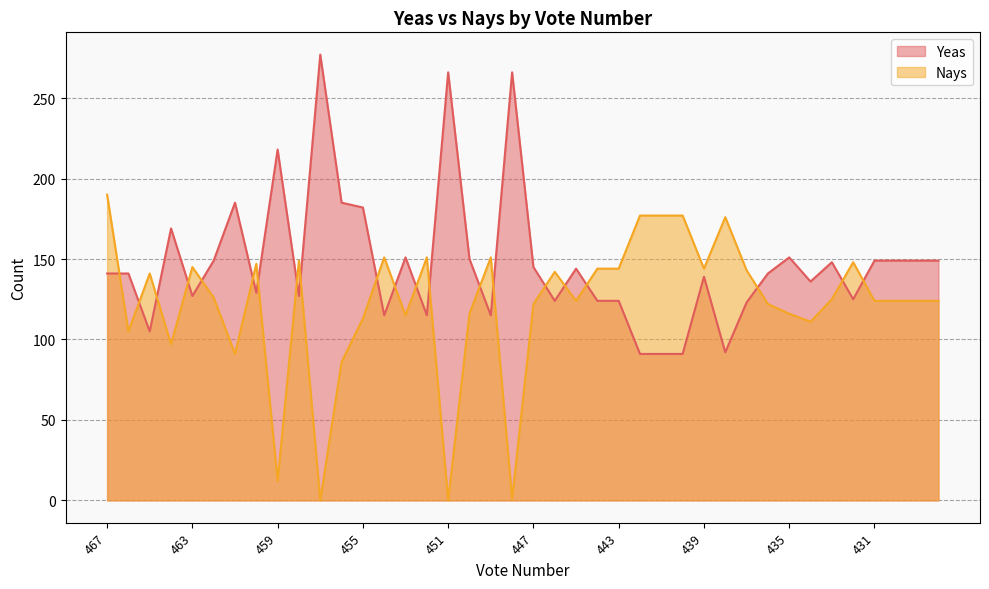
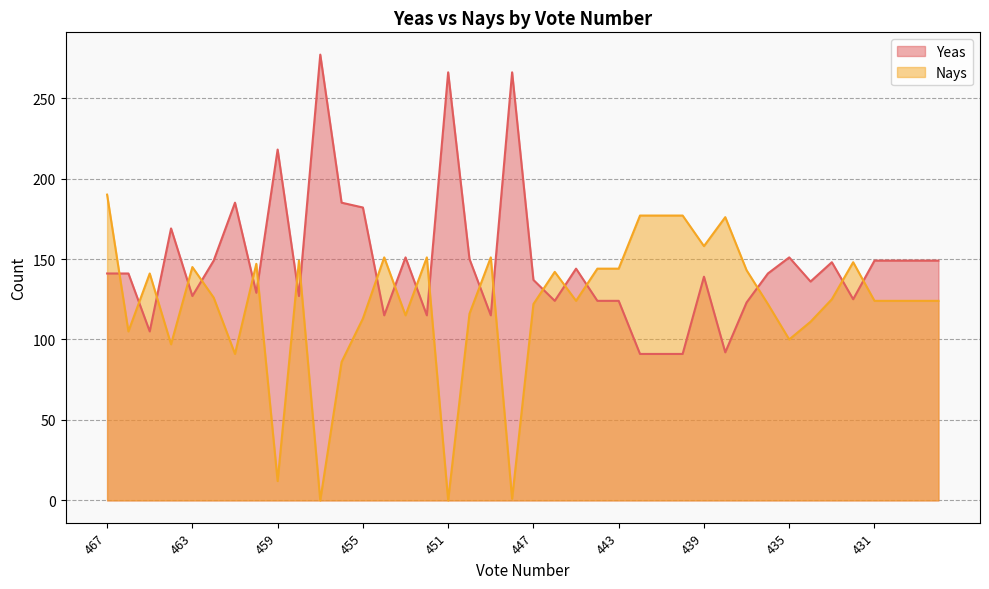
  {
    "Yeas": {
      "467": 141,
      "463": 127,
      "459": 218,
      "455": 182,
      "451": 266,
-     "447": 145,
+     "447": 137,
      "443": 124,
      "439": 139,
      "435": 151,
      "431": 149
    },
    "Nays": {
      "467": 190,
      "463": 145,
      "459": 12,
      "455": 113,
      "451": 0,
      "447": 122,
      "443": 144,
-     "439": 144,
-     "435": 116,
+     "439": 158,
+     "435": 100,
      "431": 124
    }
  }
